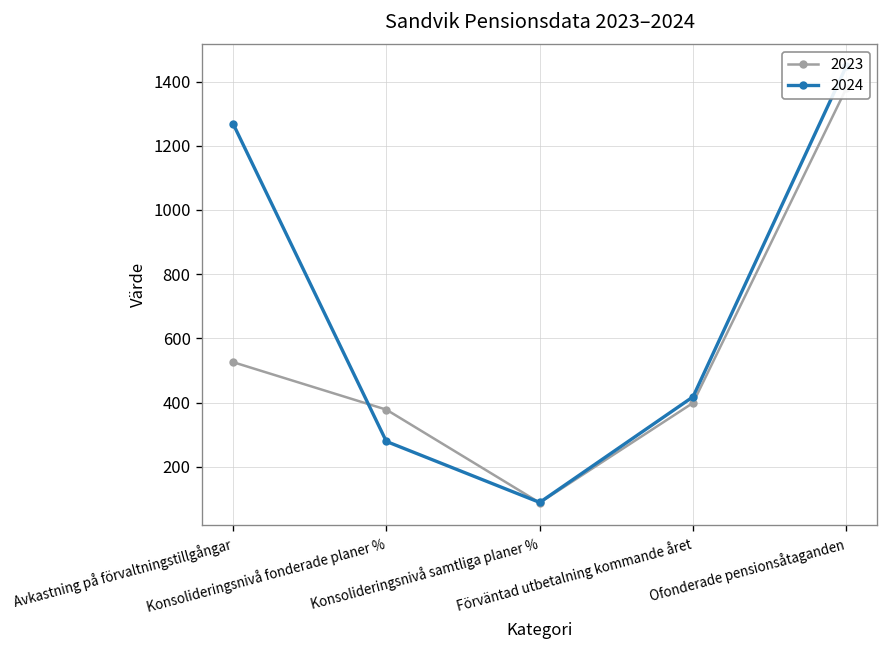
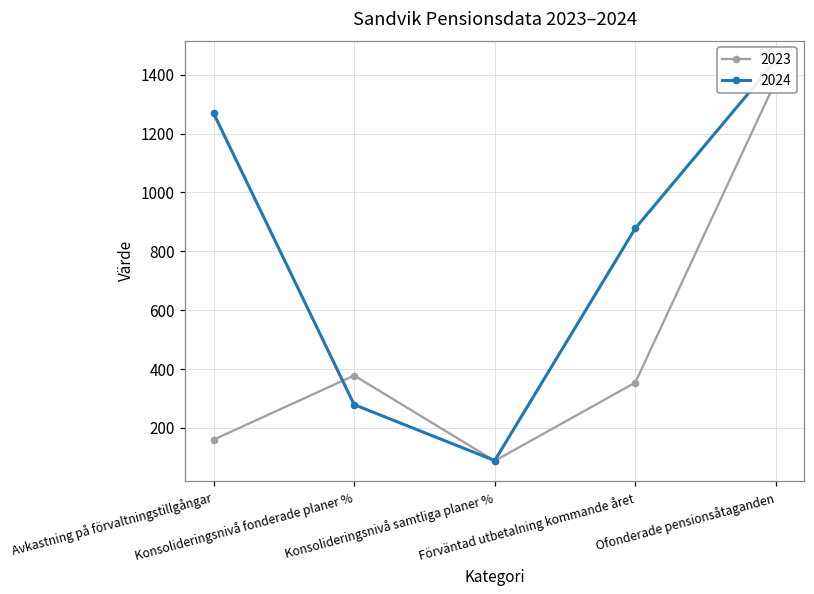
  {
    "2023": {
-     "Avkastning på förvaltningstillgångar": 530,
+     "Avkastning på förvaltningstillgångar": 160,
      "Konsolideringsnivå fonderade planer %": 380,
-     "Förväntad utbetalning kommande året": 400
+     "Förväntad utbetalning kommande året": 350
    },
    "2024": {
      "Avkastning på förvaltningstillgångar": 1270,
      "Konsolideringsnivå fonderade planer %": 280,
-     "Förväntad utbetalning kommande året": 420
+     "Förväntad utbetalning kommande året": 880
    }
  }
